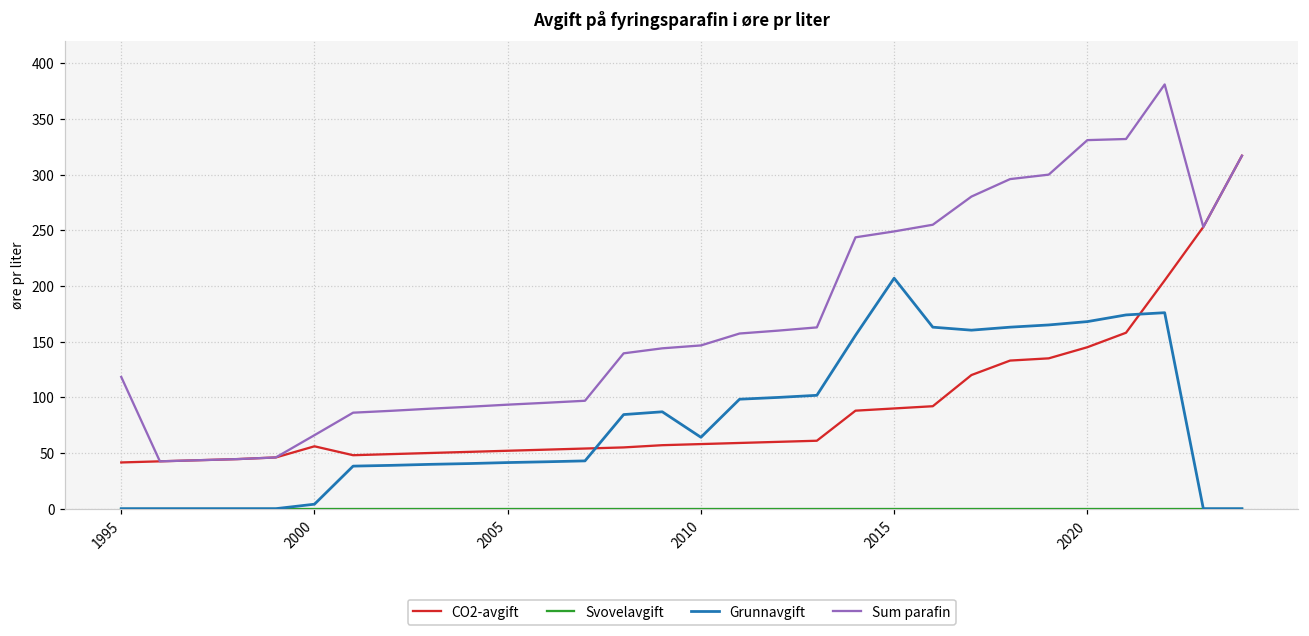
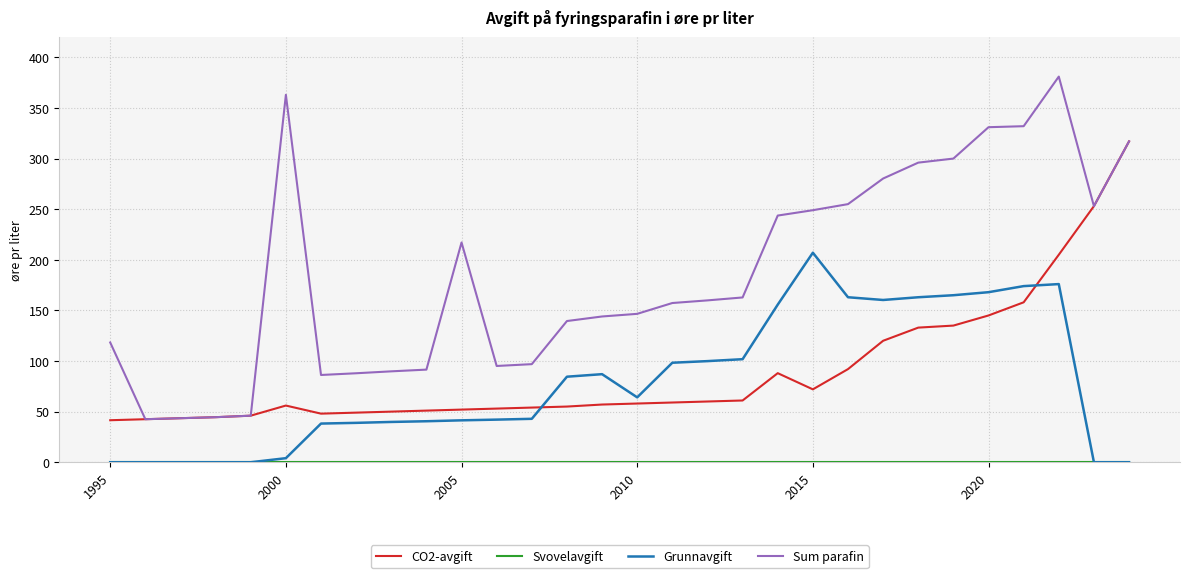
  {
    "CO2-avgift": {
      "1995": 42,
      "2000": 56,
      "2005": 52,
      "2010": 58,
-     "2015": 90,
+     "2015": 72,
      "2020": 145
    },
    "Svovelavgift": {
      "2000": 0,
      "2005": 0,
      "2010": 0,
      "2015": 0,
      "2020": 0
    },
    "Grunnavgift": {
      "2000": 4,
      "2005": 41,
      "2010": 64,
      "2015": 207,
      "2020": 168
    },
    "Sum parafin": {
      "1995": 118,
-     "2000": 66,
-     "2005": 93,
+     "2000": 363,
+     "2005": 217,
      "2010": 147,
      "2015": 249,
      "2020": 331
    }
  }
